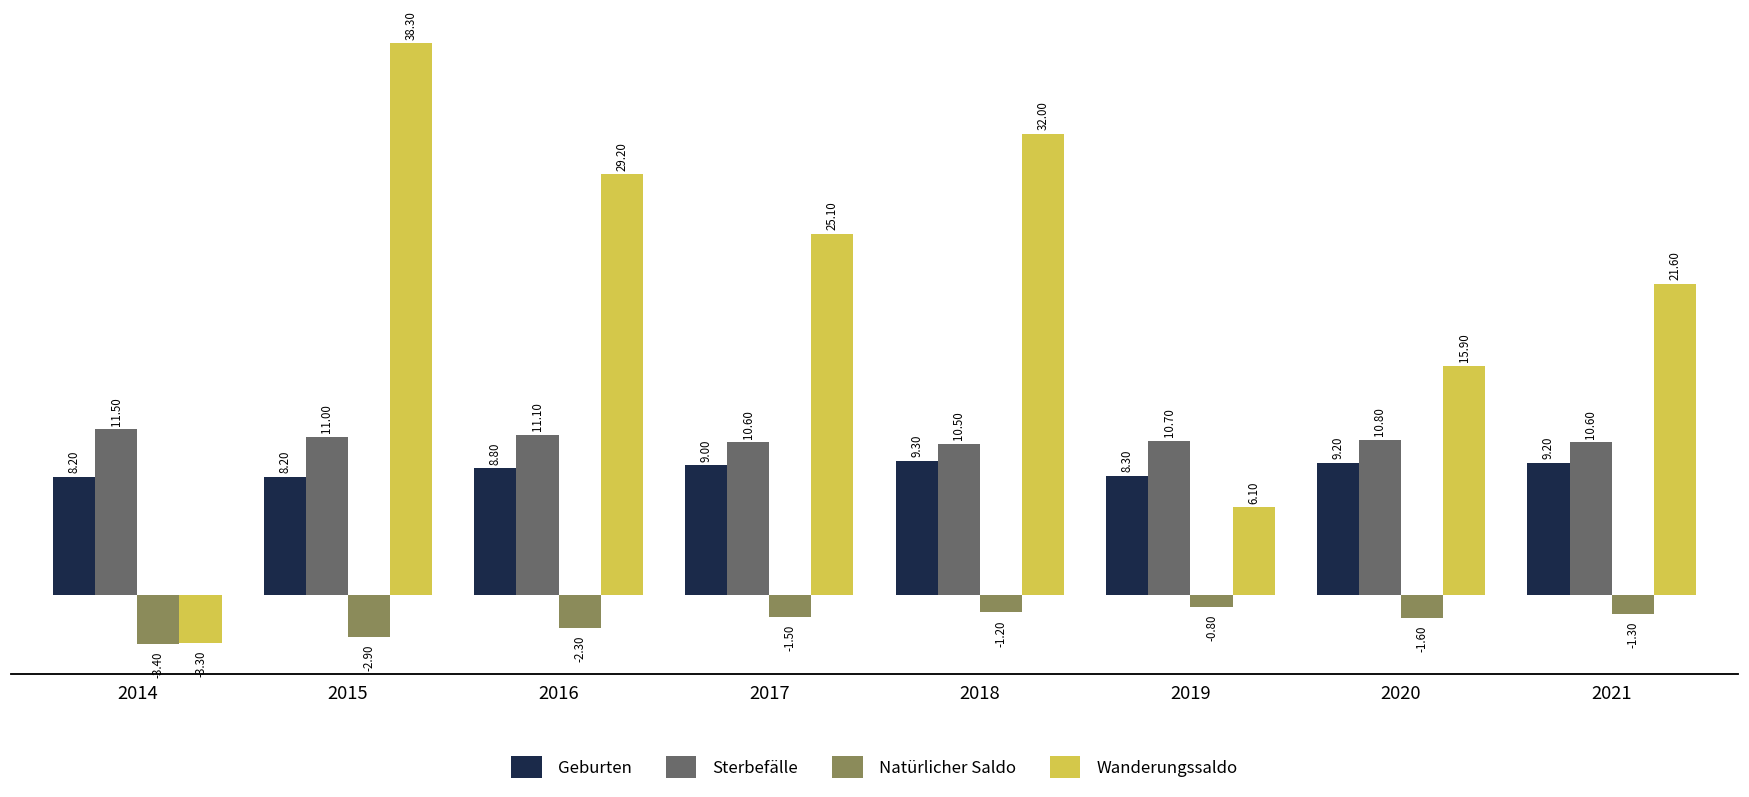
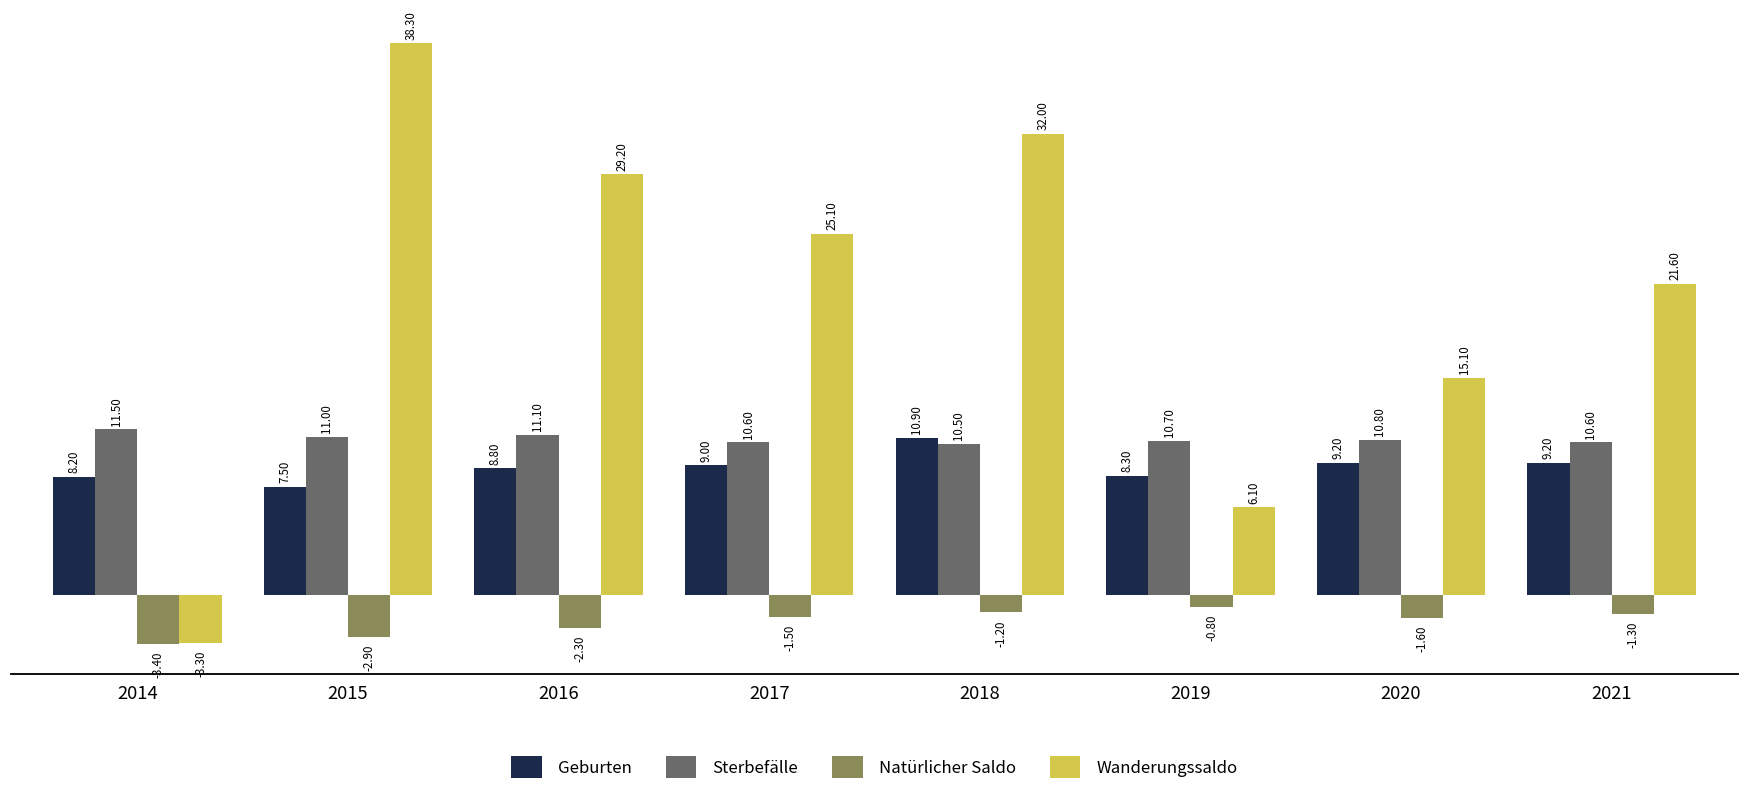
  {
    "Geburten": {
      "2014": 8.20,
-     "2015": 8.20,
+     "2015": 7.50,
      "2016": 8.80,
      "2017": 9.00,
-     "2018": 9.30,
+     "2018": 10.90,
      "2019": 8.30,
      "2020": 9.20,
      "2021": 9.20
    },
    "Wanderungssaldo": {
      "2014": -3.30,
      "2015": 38.30,
      "2016": 29.20,
      "2017": 25.10,
      "2018": 32.00,
      "2019": 6.10,
-     "2020": 15.90,
+     "2020": 15.10,
      "2021": 21.60
    }
  }
